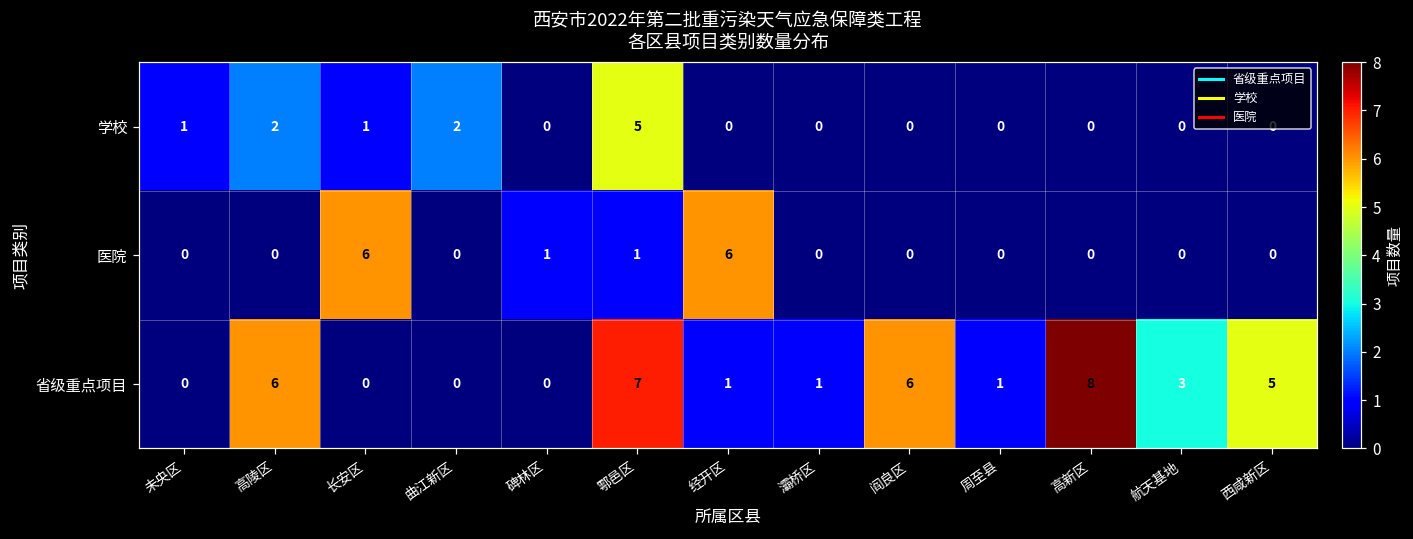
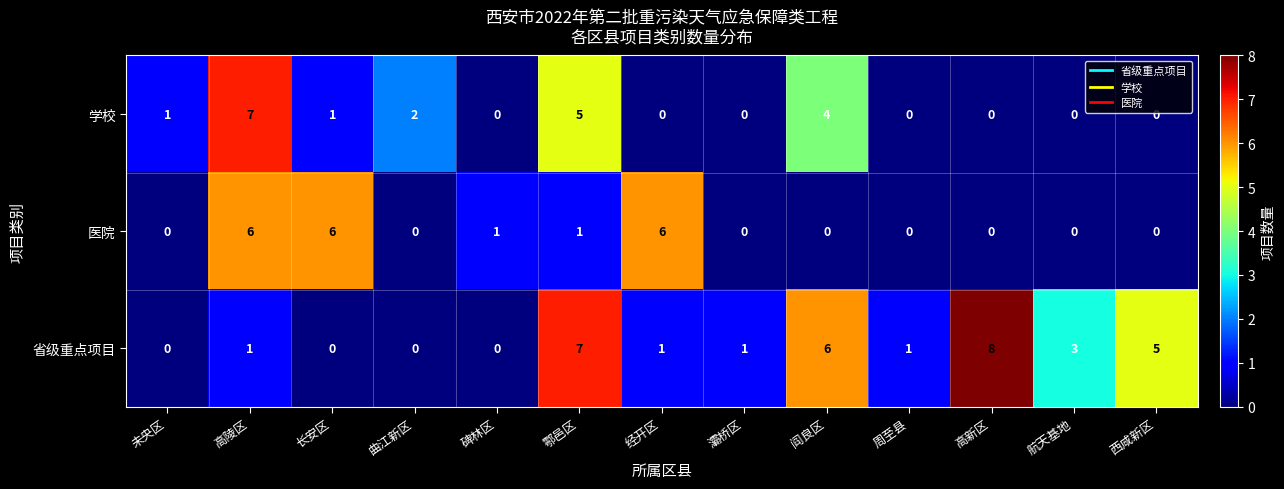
  {
    "学校": {
      "未央区": 1,
-     "高陵区": 2,
+     "高陵区": 7,
      "长安区": 1,
      "曲江新区": 2,
      "碑林区": 0,
      "鄠邑区": 5,
      "经开区": 0,
      "灞桥区": 0,
-     "阎良区": 0,
+     "阎良区": 4,
      "周至县": 0,
      "高新区": 0,
      "航天基地": 0
    },
    "医院": {
      "未央区": 0,
-     "高陵区": 0,
+     "高陵区": 6,
      "长安区": 6,
      "曲江新区": 0,
      "碑林区": 1,
      "鄠邑区": 1,
      "经开区": 6,
      "灞桥区": 0,
      "阎良区": 0,
      "周至县": 0,
      "高新区": 0,
      "航天基地": 0,
      "西咸新区": 0
    },
    "省级重点项目": {
      "未央区": 0,
-     "高陵区": 6,
+     "高陵区": 1,
      "长安区": 0,
      "曲江新区": 0,
      "碑林区": 0,
      "鄠邑区": 7,
      "经开区": 1,
      "灞桥区": 1,
      "阎良区": 6,
      "周至县": 1,
      "高新区": 8,
      "航天基地": 3,
      "西咸新区": 5
    }
  }
